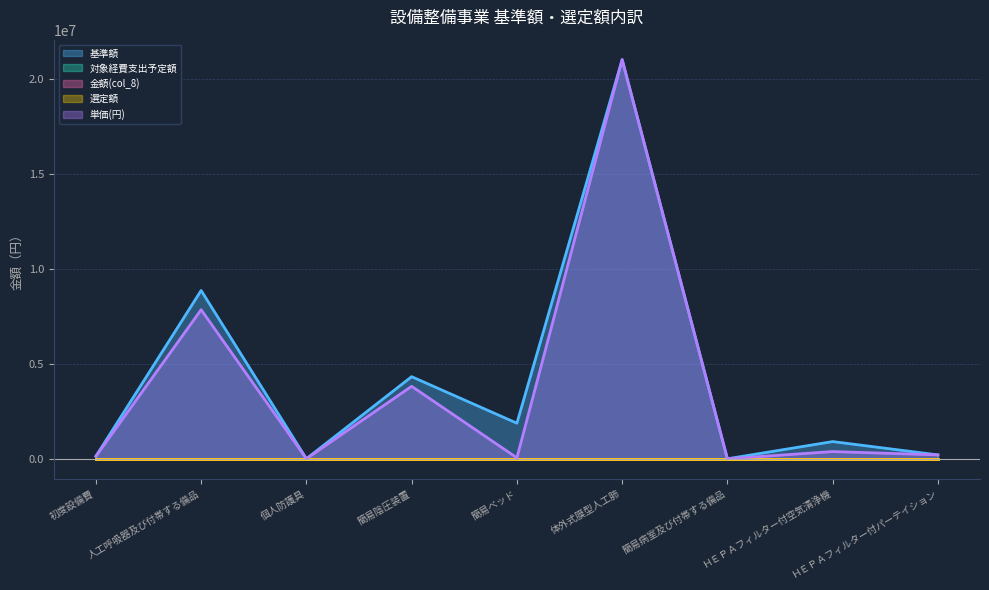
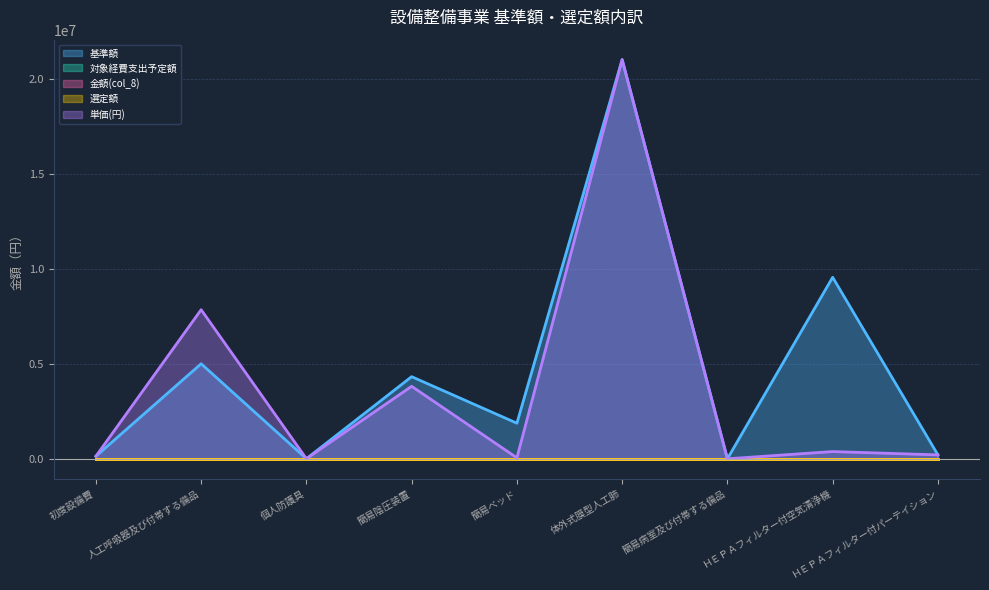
  {
    "基準額": {
-     "人工呼吸器及び付帯する備品": 8900000,
+     "人工呼吸器及び付帯する備品": 5000000,
      "簡易陰圧装置": 4300000,
      "簡易ベッド": 1900000,
-     "ＨＥＰＡフィルター付空気清浄機": 900000
+     "ＨＥＰＡフィルター付空気清浄機": 9500000
    },
    "選定額": {
      "人工呼吸器及び付帯する備品": 0,
      "簡易陰圧装置": 0,
      "体外式膜型人工肺": 0,
      "ＨＥＰＡフィルター付空気清浄機": 0,
      "ＨＥＰＡフィルター付パーテイション": 0
    },
    "単価(円)": {
      "人工呼吸器及び付帯する備品": 7800000,
      "簡易陰圧装置": 3800000,
      "ＨＥＰＡフィルター付空気清浄機": 400000
    }
  }
